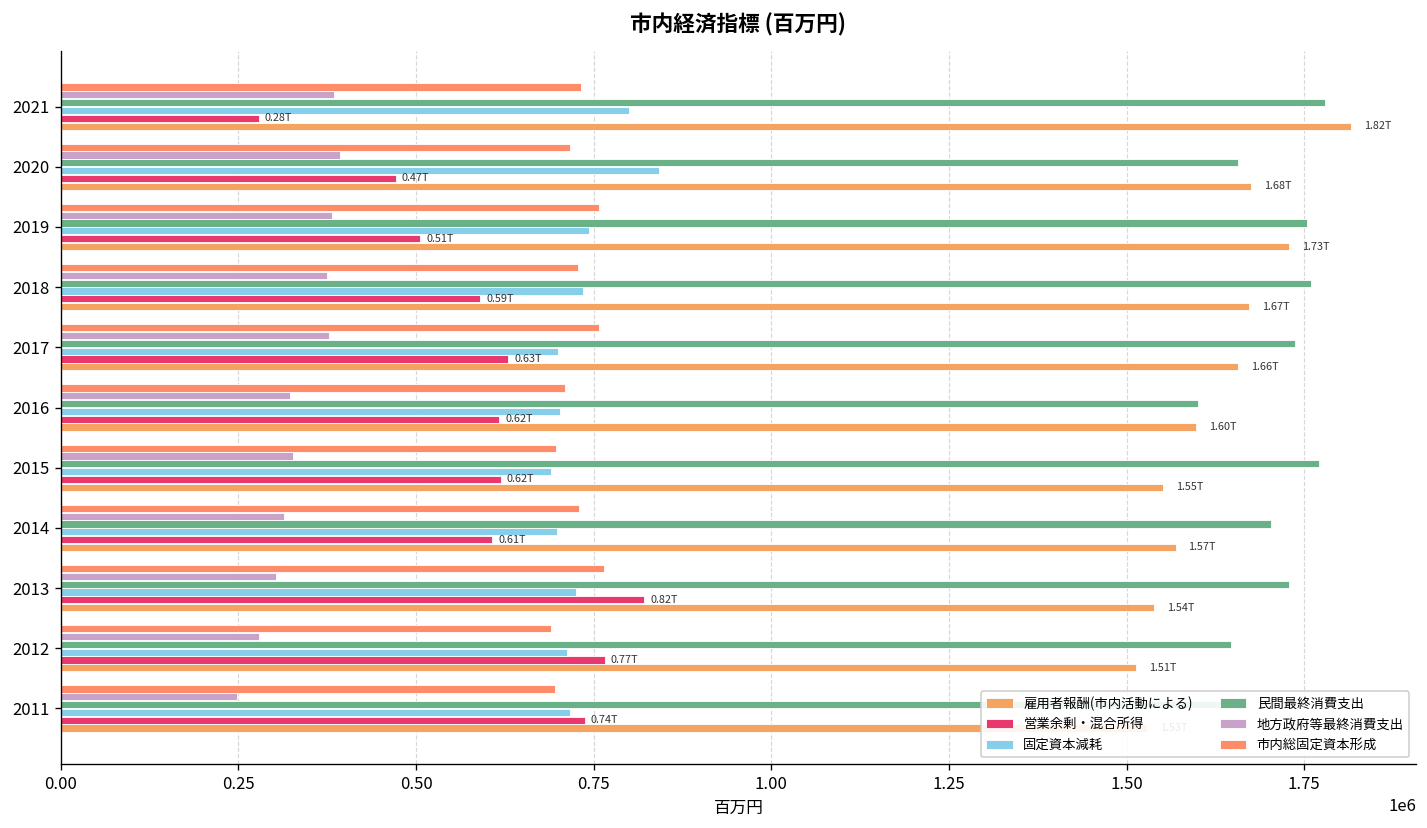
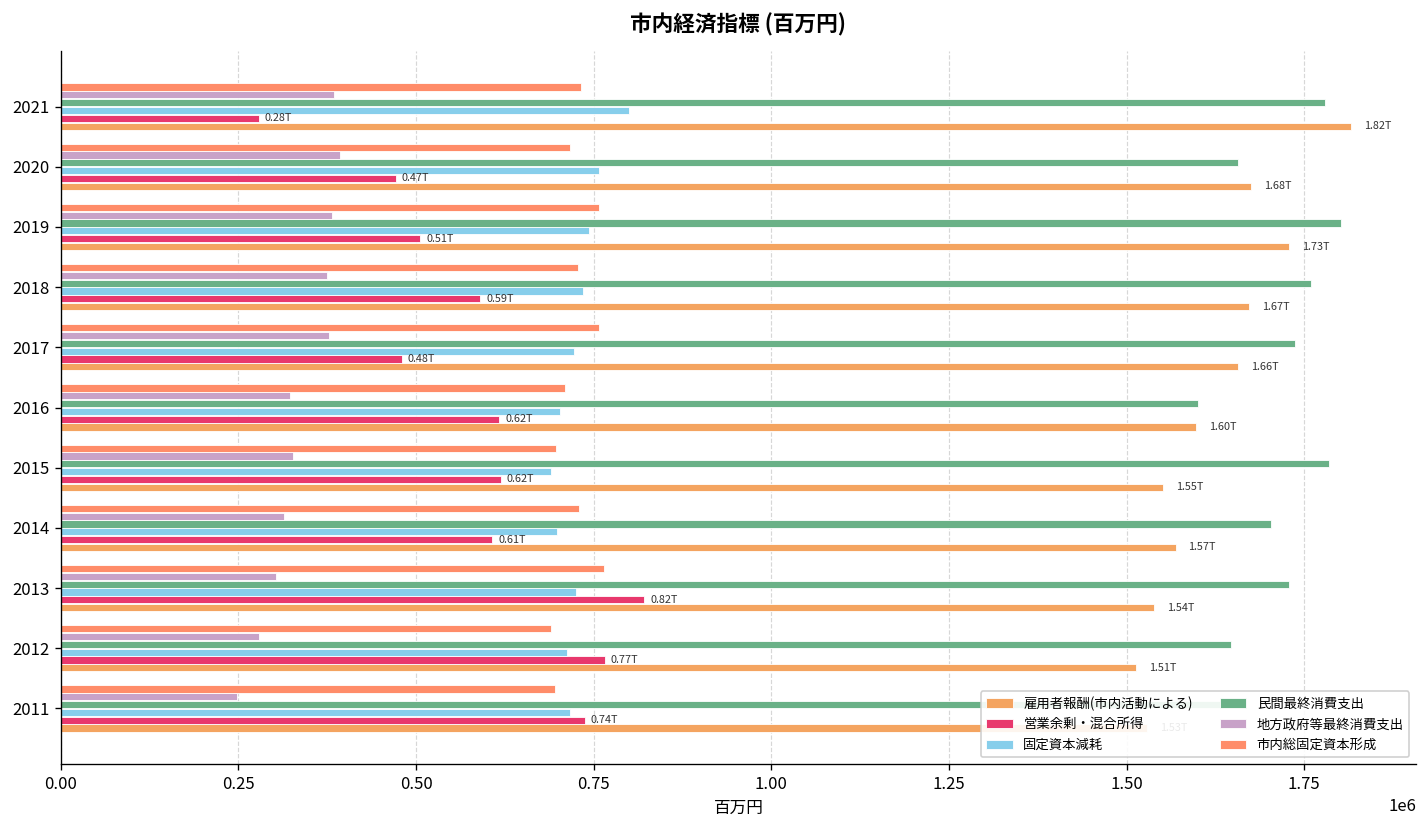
  {
    "営業余剰・混合所得": {
      "2021": "0.28T",
      "2020": "0.47T",
      "2019": "0.51T",
      "2018": "0.59T",
-     "2017": "0.63T",
+     "2017": "0.48T",
      "2016": "0.62T",
      "2015": "0.62T",
      "2014": "0.61T",
      "2013": "0.82T",
      "2012": "0.77T",
      "2011": "0.74T"
    },
    "固定資本減耗": {
      "2021": "800000",
-     "2020": "840000",
+     "2020": "760000",
      "2019": "740000",
      "2018": "740000",
-     "2017": "700000",
+     "2017": "720000",
      "2016": "700000",
      "2015": "690000",
      "2014": "700000",
      "2013": "720000",
      "2012": "710000",
      "2011": "720000"
    },
    "民間最終消費支出": {
      "2021": "1780000",
      "2020": "1660000",
-     "2019": "1750000",
+     "2019": "1800000",
      "2018": "1760000",
      "2017": "1740000",
-     "2015": "1770000",
+     "2015": "1790000",
      "2014": "1700000",
      "2013": "1730000",
      "2012": "1650000"
    },
    "地方政府等最終消費支出": {
      "2021": "380000",
      "2020": "390000",
      "2019": "380000",
      "2018": "370000",
      "2017": "380000",
      "2016": "320000",
      "2015": "330000",
      "2014": "310000",
      "2013": "300000",
      "2012": "280000",
      "2011": "250000"
    }
  }
